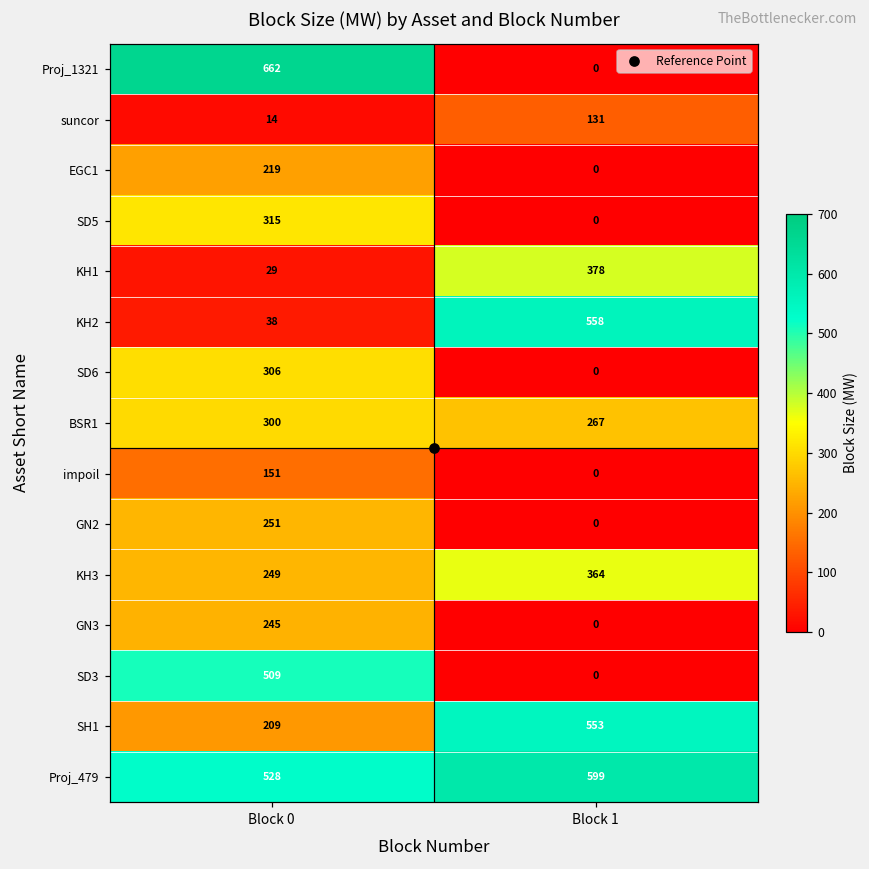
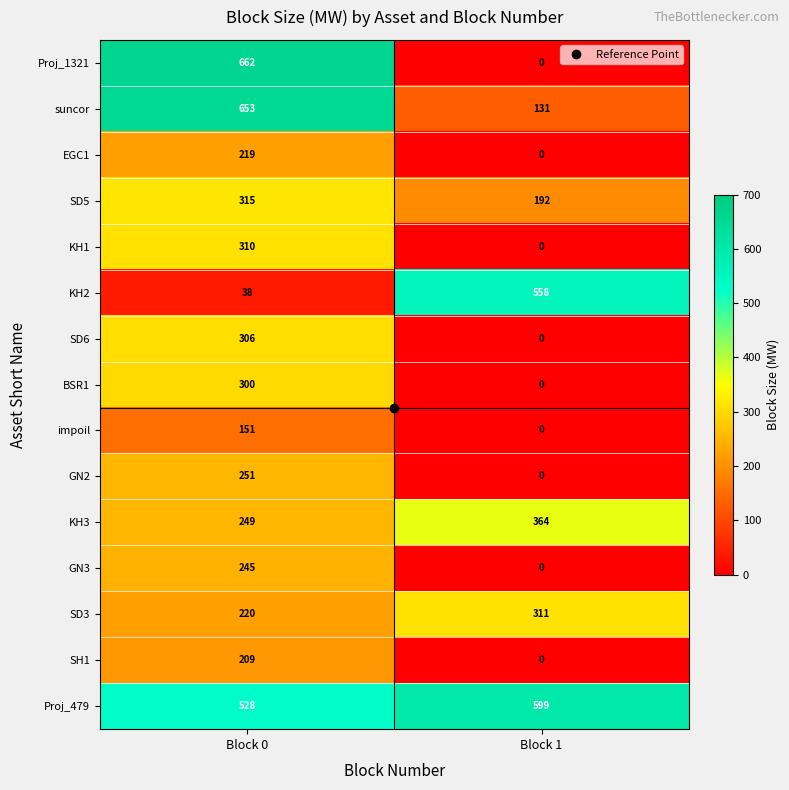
  {
    "Proj_1321": {
      "Block 0": 662,
      "Block 1": 0
    },
    "suncor": {
-     "Block 0": 14,
+     "Block 0": 653,
      "Block 1": 131
    },
    "EGC1": {
      "Block 0": 219,
      "Block 1": 0
    },
    "SD5": {
      "Block 0": 315,
-     "Block 1": 0
+     "Block 1": 192
    },
    "KH1": {
-     "Block 0": 29,
-     "Block 1": 378
+     "Block 0": 310,
+     "Block 1": 0
    },
    "KH2": {
      "Block 0": 38,
      "Block 1": 558
    },
    "SD6": {
      "Block 0": 306,
      "Block 1": 0
    },
    "BSR1": {
      "Block 0": 300,
-     "Block 1": 267
+     "Block 1": 0
    },
    "impoil": {
      "Block 0": 151,
      "Block 1": 0
    },
    "GN2": {
      "Block 0": 251,
      "Block 1": 0
    },
    "KH3": {
      "Block 0": 249,
      "Block 1": 364
    },
    "GN3": {
      "Block 0": 245,
      "Block 1": 0
    },
    "SD3": {
-     "Block 0": 509,
-     "Block 1": 0
+     "Block 0": 220,
+     "Block 1": 311
    },
    "SH1": {
      "Block 0": 209,
-     "Block 1": 553
+     "Block 1": 0
    },
    "Proj_479": {
      "Block 0": 528,
      "Block 1": 599
    }
  }
